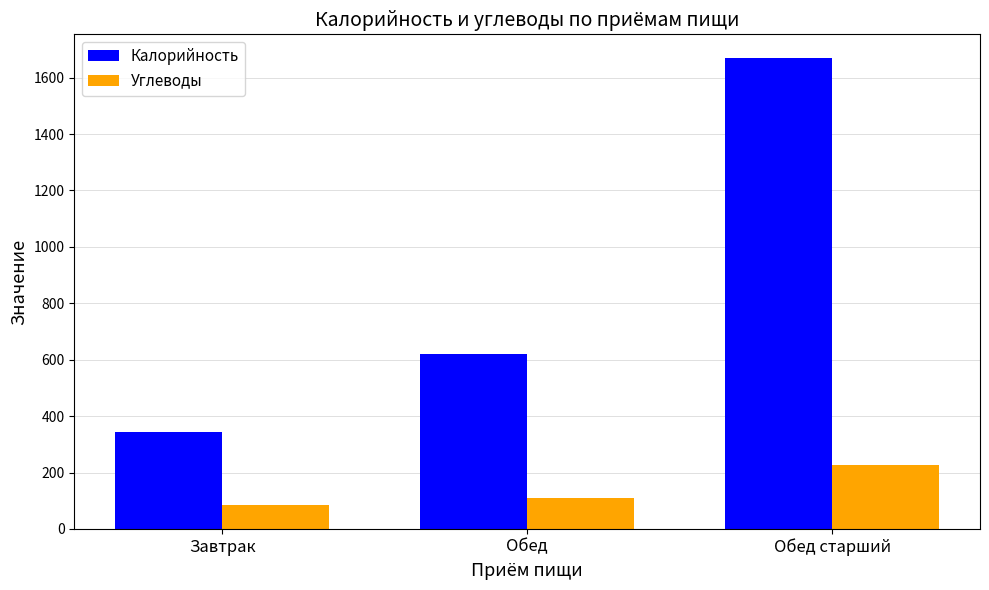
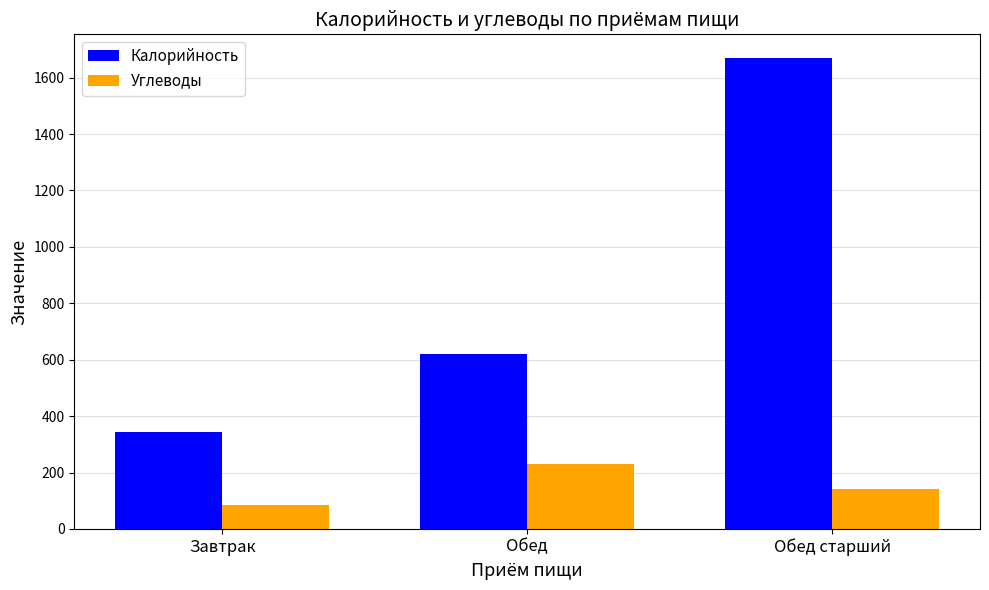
  {
    "Калорийность": {
      "Завтрак": 340,
      "Обед": 620,
      "Обед старший": 1670
    },
    "Углеводы": {
      "Завтрак": 90,
-     "Обед": 110,
-     "Обед старший": 230
+     "Обед": 230,
+     "Обед старший": 140
    }
  }
